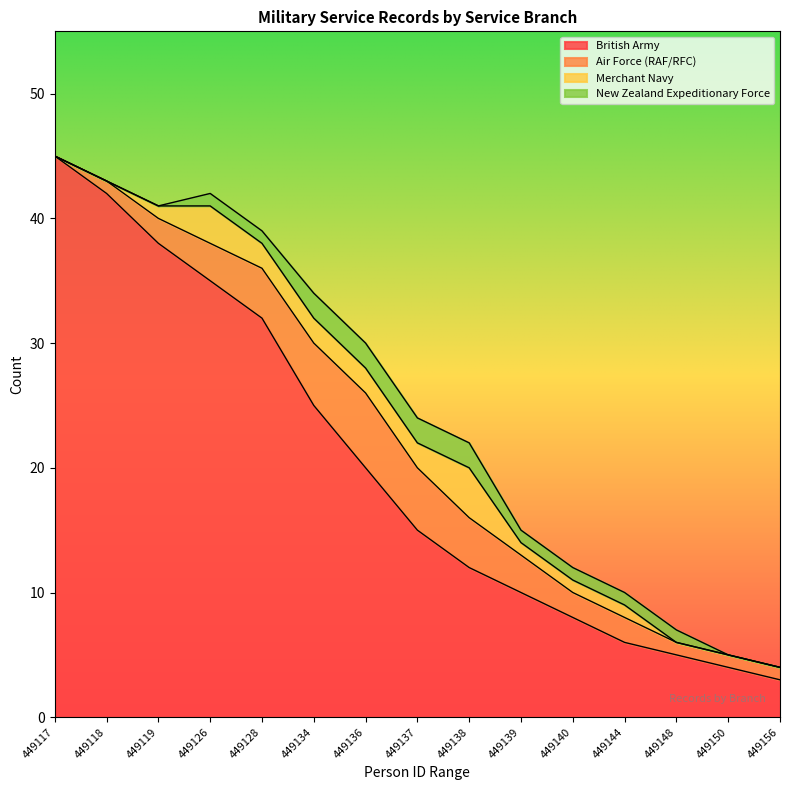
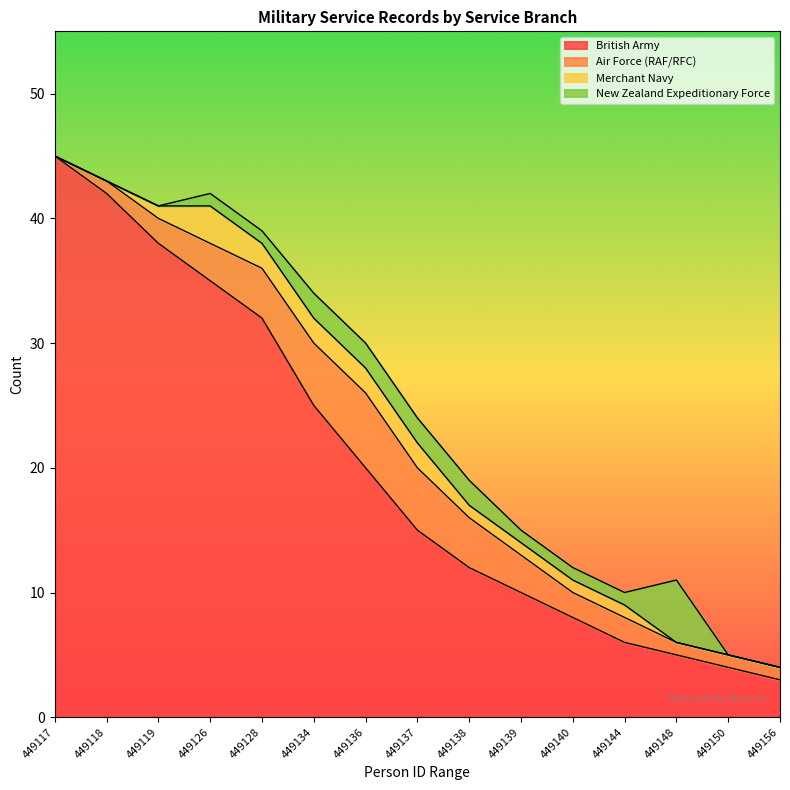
  {
    "British Army": {
      "449118": 42,
      "449119": 38,
      "449126": 35,
      "449128": 32,
      "449134": 25,
      "449136": 20,
      "449137": 15,
      "449138": 12,
      "449139": 10,
      "449140": 8,
      "449144": 6,
      "449148": 5,
      "449150": 4,
      "449156": 3
    },
    "Air Force (RAF/RFC)": {
      "449119": 2,
      "449126": 3,
      "449128": 4,
      "449134": 5,
      "449136": 6,
      "449137": 5,
      "449138": 4,
      "449139": 3,
      "449140": 2,
      "449144": 2
    },
    "Merchant Navy": {
      "449126": 3,
      "449128": 2,
      "449134": 2,
      "449136": 2,
      "449137": 2,
-     "449138": 4,
+     "449138": 1,
      "449139": 1,
      "449140": 1,
      "449144": 1
    },
    "New Zealand Expeditionary Force": {
      "449126": 1,
      "449128": 1,
      "449134": 2,
      "449136": 2,
      "449137": 2,
      "449138": 2,
      "449139": 1,
      "449140": 1,
      "449144": 1,
-     "449148": 1
+     "449148": 5
    }
  }
